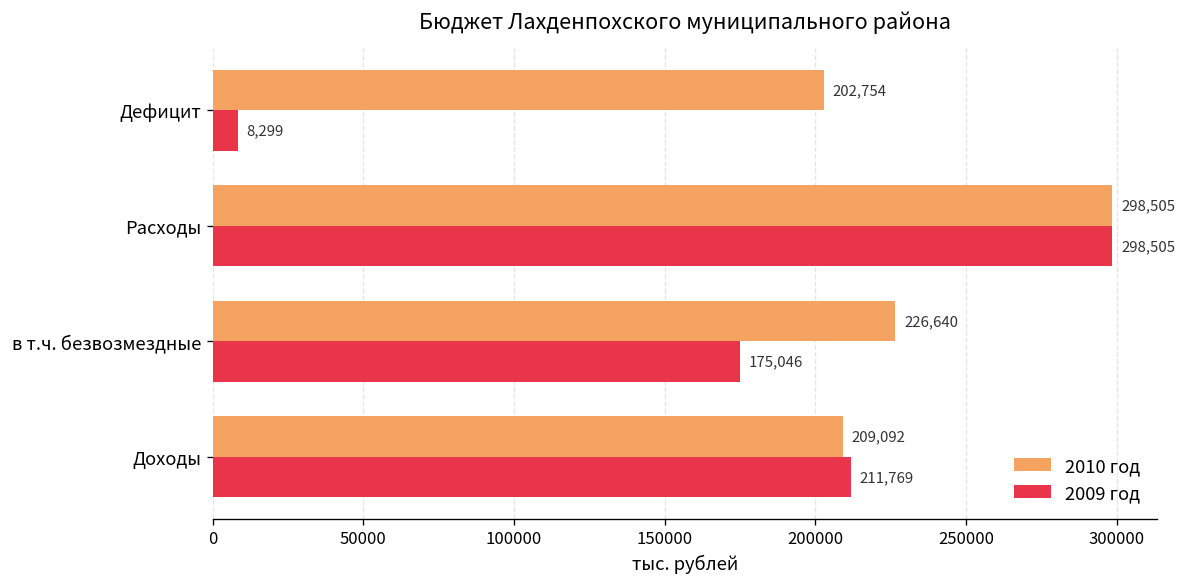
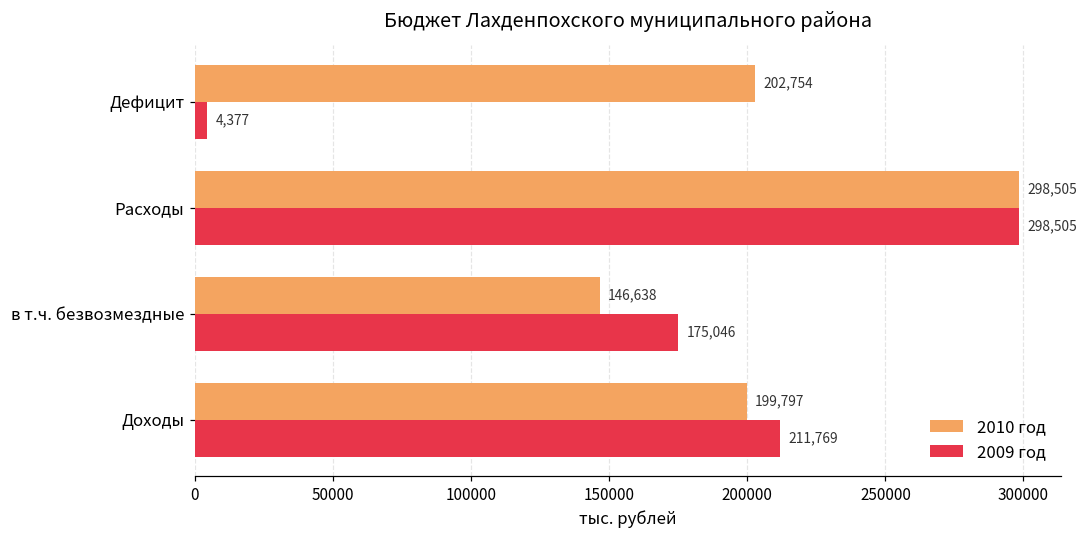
  {
    "2010 год": {
      "Дефицит": "202,754",
      "Расходы": "298,505",
-     "в т.ч. безвозмездные": "226,640",
-     "Доходы": "209,092"
+     "в т.ч. безвозмездные": "146,638",
+     "Доходы": "199,797"
    },
    "2009 год": {
-     "Дефицит": "8,299",
+     "Дефицит": "4,377",
      "Расходы": "298,505",
      "в т.ч. безвозмездные": "175,046",
      "Доходы": "211,769"
    }
  }
